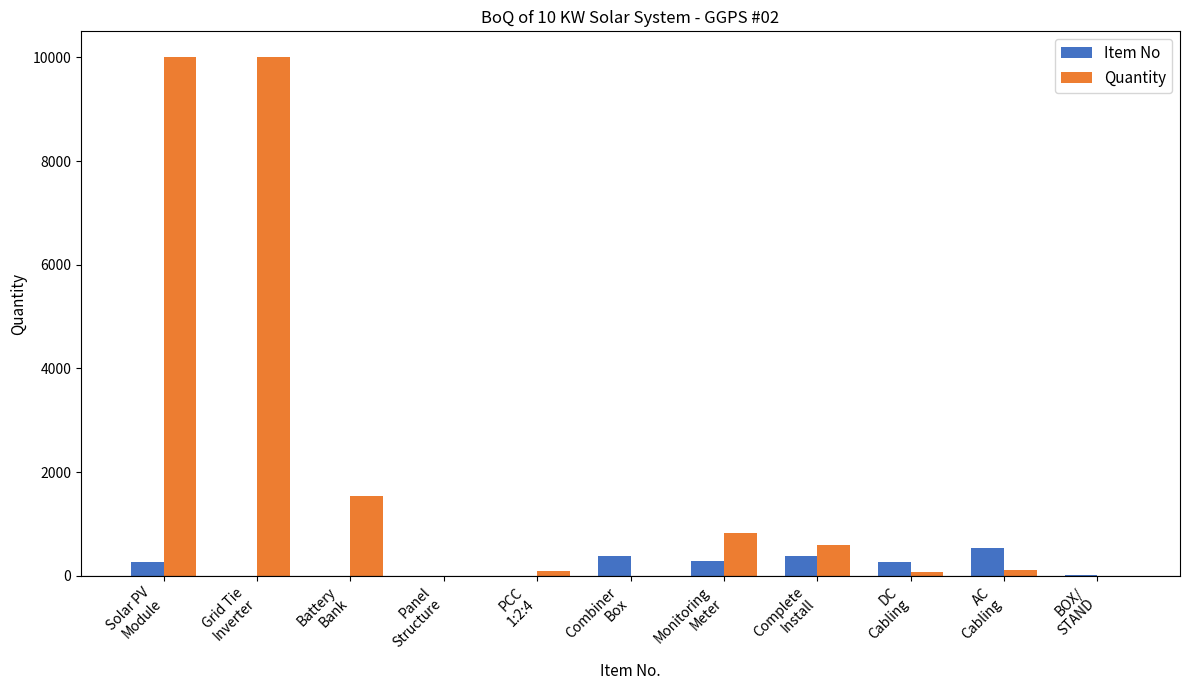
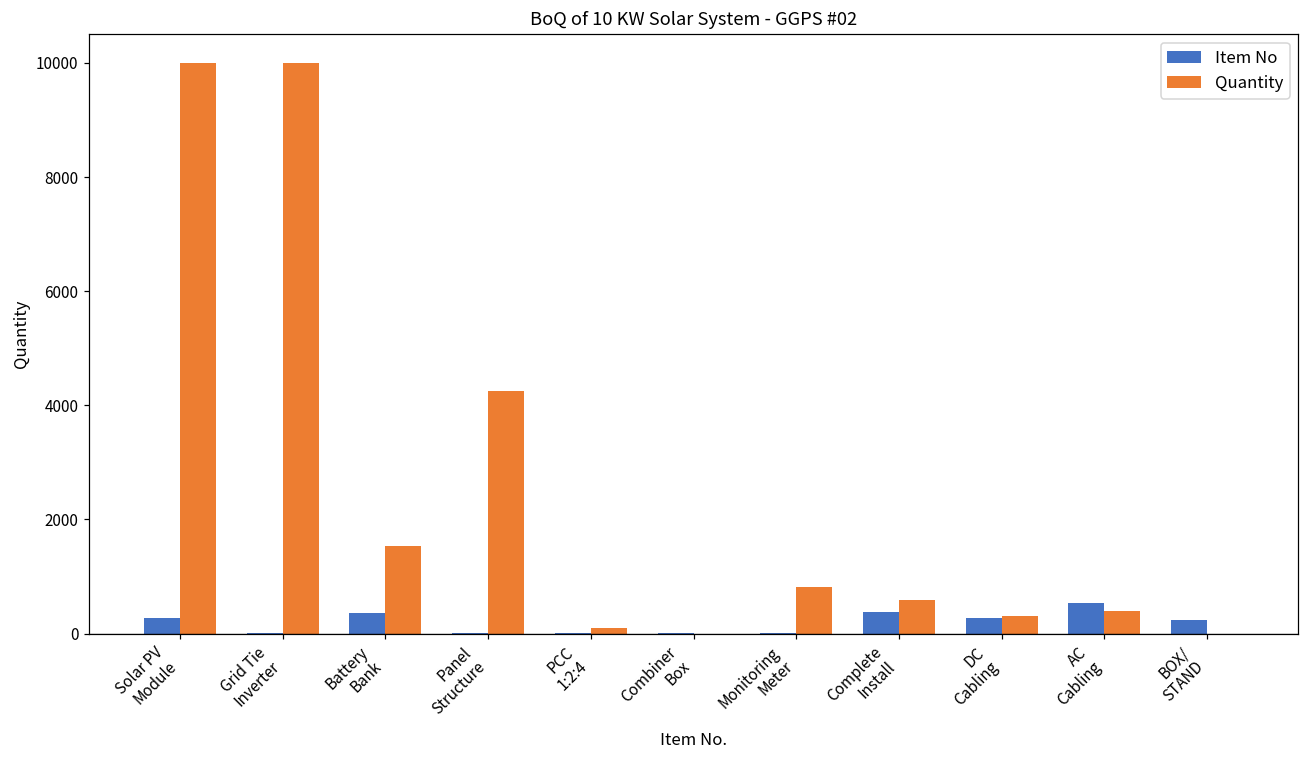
  {
    "Item No": {
      "Solar PV Module": 300,
-     "Battery Bank": 0,
-     "Combiner Box": 400,
-     "Monitoring Meter": 300,
+     "Battery Bank": 400,
+     "Combiner Box": 0,
+     "Monitoring Meter": 0,
      "Complete Install": 400,
      "DC Cabling": 300,
      "AC Cabling": 500,
-     "BOX/ STAND": 0
+     "BOX/ STAND": 200
    },
    "Quantity": {
      "Solar PV Module": 10000,
      "Grid Tie Inverter": 10000,
      "Battery Bank": 1500,
-     "Panel Structure": 0,
+     "Panel Structure": 4300,
      "PCC 1:2:4": 100,
      "Monitoring Meter": 800,
      "Complete Install": 600,
-     "DC Cabling": 100,
-     "AC Cabling": 100
+     "DC Cabling": 300,
+     "AC Cabling": 400
    }
  }
